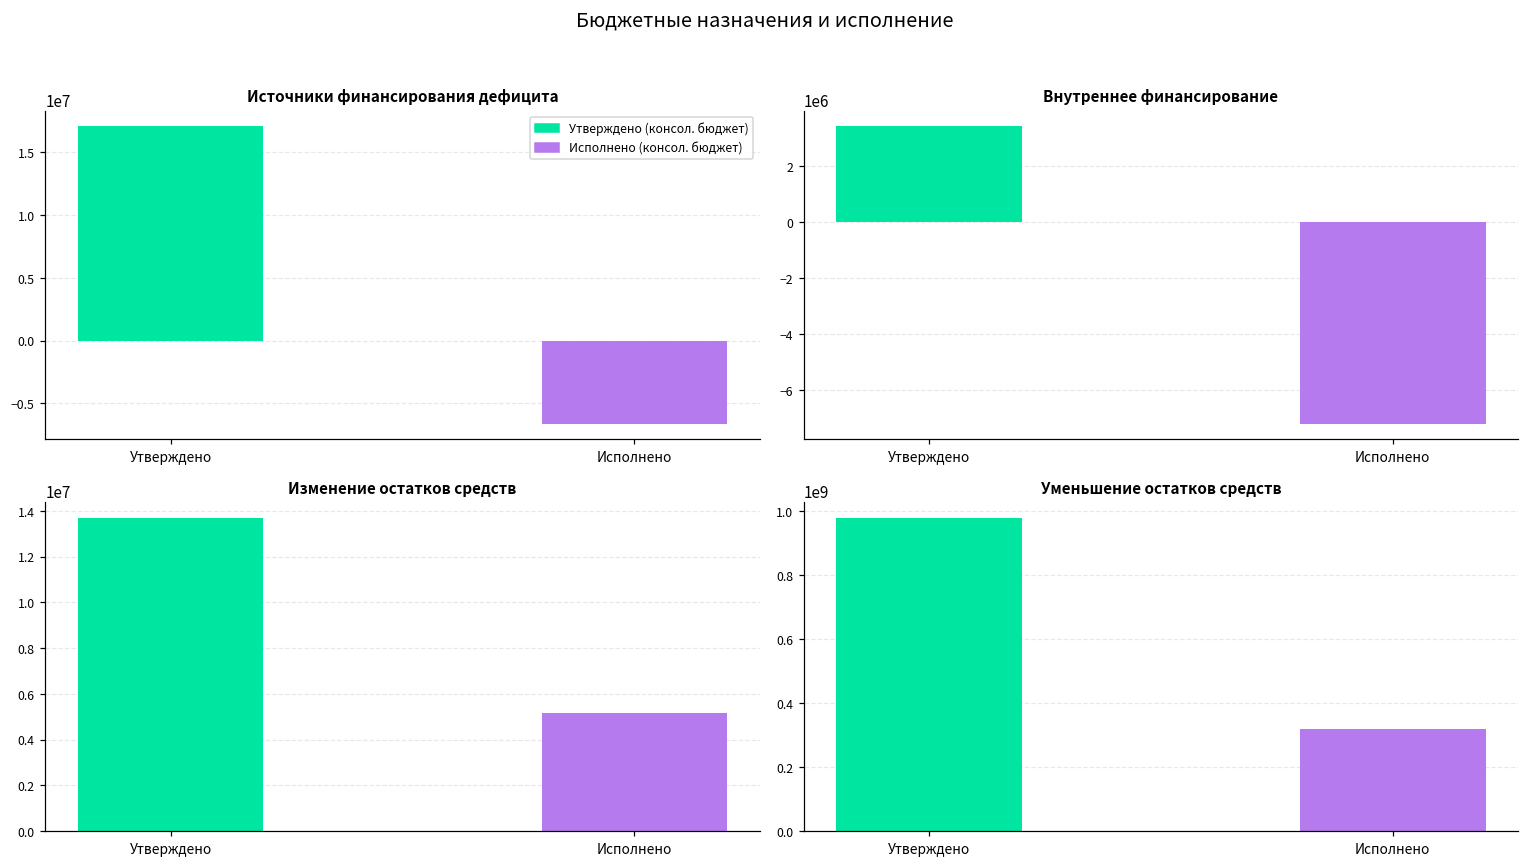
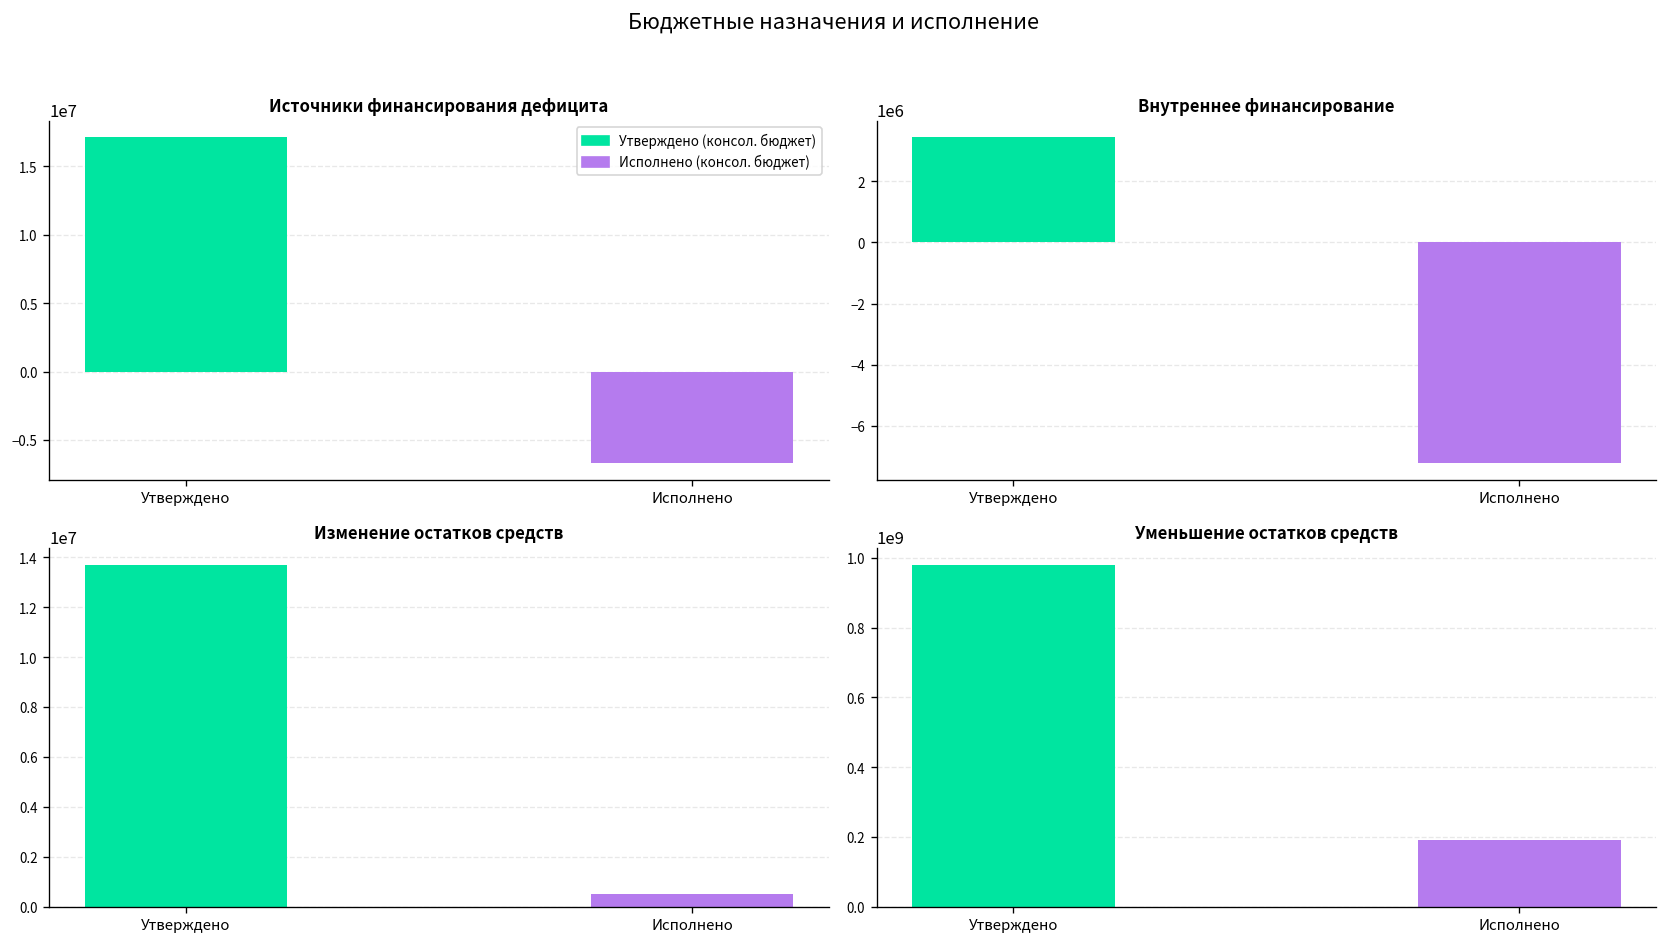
  {
    "Источники финансирования дефицита": {
      "Утверждено": 17100000,
      "Исполнено": -6700000
    },
    "Внутреннее финансирование": {
      "Утверждено": 3400000,
      "Исполнено": -7200000
    },
    "Изменение остатков средств": {
      "Утверждено": 13700000,
-     "Исполнено": 5200000
+     "Исполнено": 500000
    },
    "Уменьшение остатков средств": {
      "Утверждено": 980000000,
-     "Исполнено": 320000000
+     "Исполнено": 190000000
    }
  }
